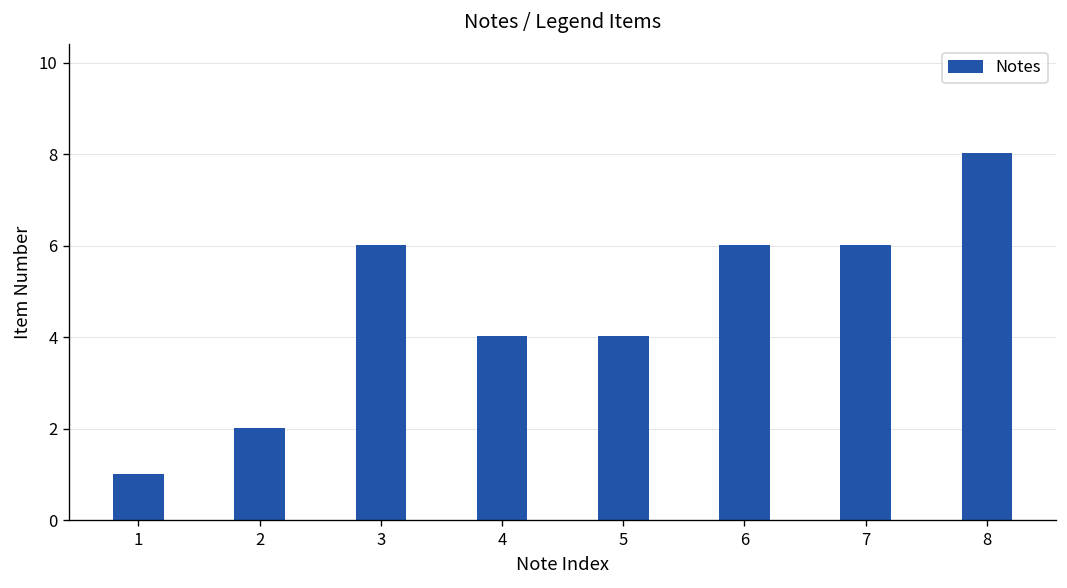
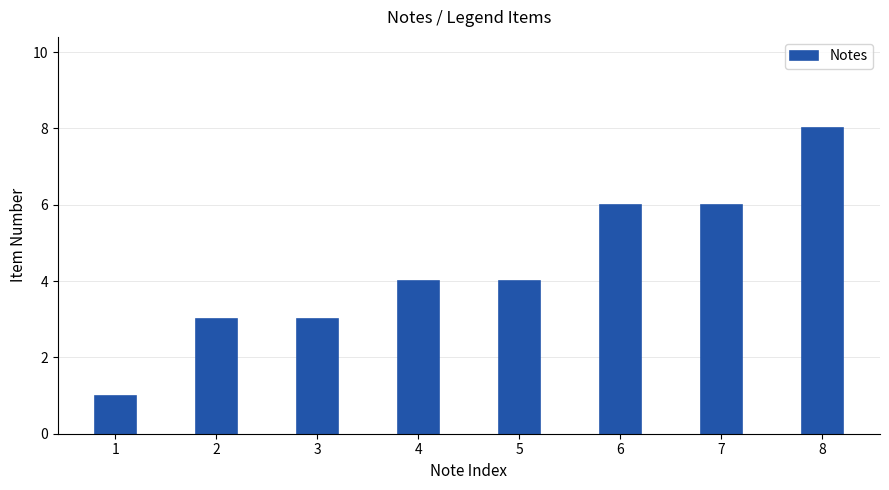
  {
    "1": 1,
-   "2": 2,
-   "3": 6,
+   "2": 3,
+   "3": 3,
    "4": 4,
    "5": 4,
    "6": 6,
    "7": 6,
    "8": 8
  }
